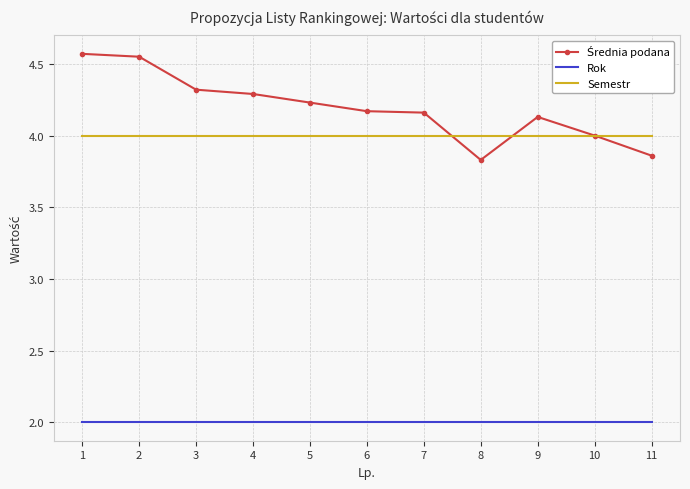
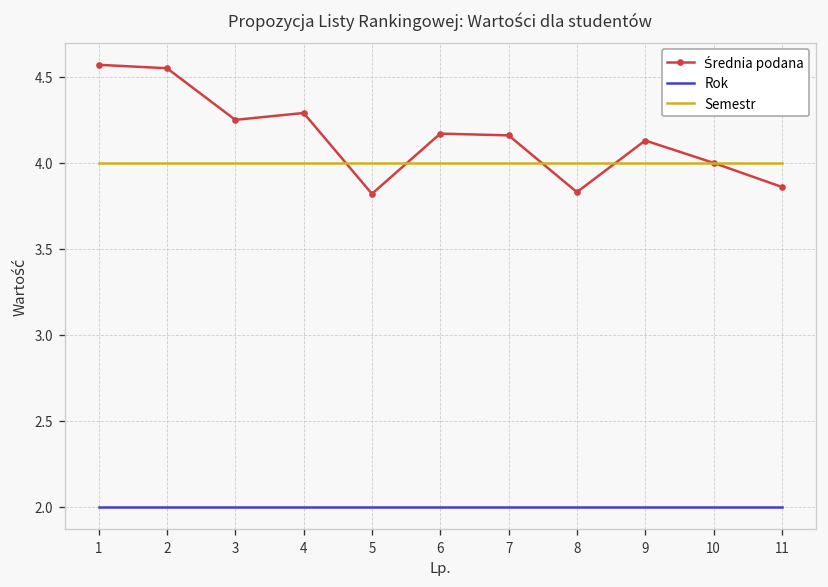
  {
    "Średnia podana": {
      "1": 4.57,
      "2": 4.55,
-     "3": 4.32,
+     "3": 4.25,
      "4": 4.29,
-     "5": 4.23,
+     "5": 3.82,
      "6": 4.17,
      "7": 4.16,
      "8": 3.83,
      "9": 4.13,
      "11": 3.86
    },
    "Rok": {
      "1": 2.00,
      "2": 2.00,
      "3": 2.00,
      "4": 2.00,
      "5": 2.00,
      "6": 2.00,
      "7": 2.00,
      "8": 2.00,
      "9": 2.00,
      "10": 2.00,
      "11": 2.00
    },
    "Semestr": {
      "1": 4.00,
      "2": 4.00,
      "3": 4.00,
      "4": 4.00,
      "5": 4.00,
      "6": 4.00,
      "7": 4.00,
      "8": 4.00,
      "9": 4.00,
      "11": 4.00
    }
  }
